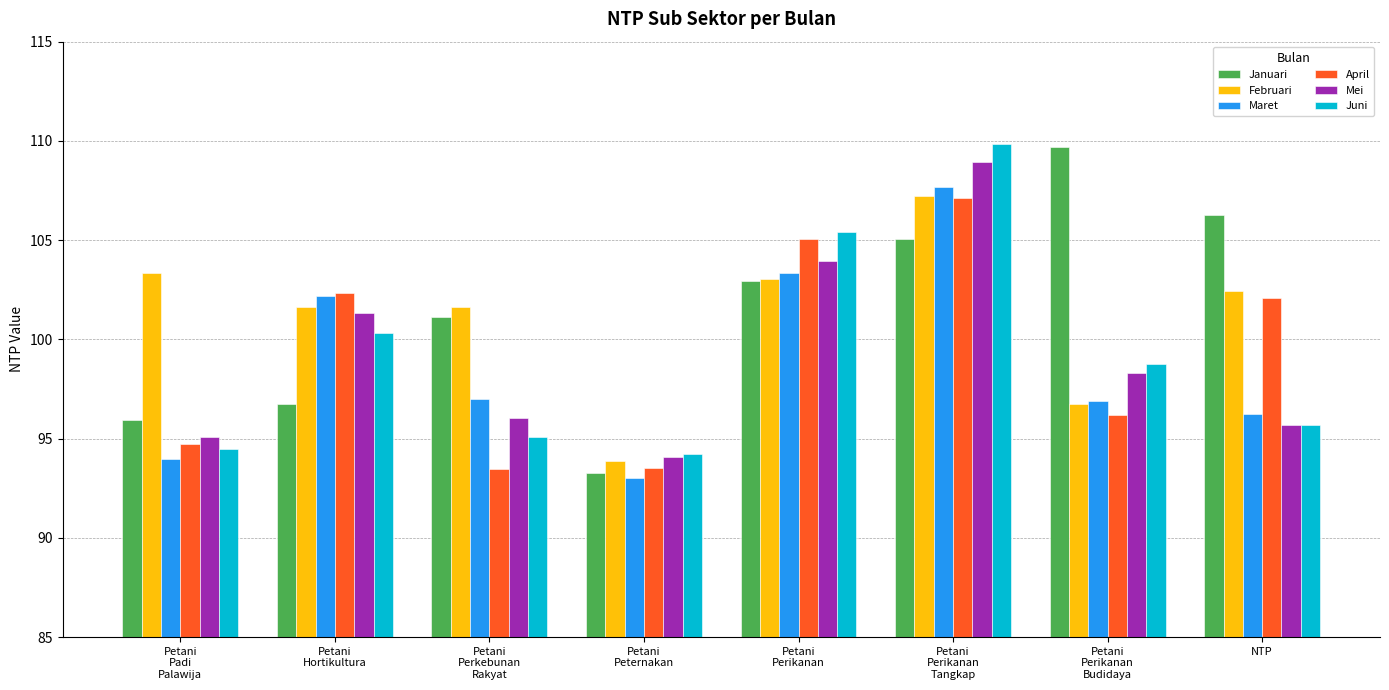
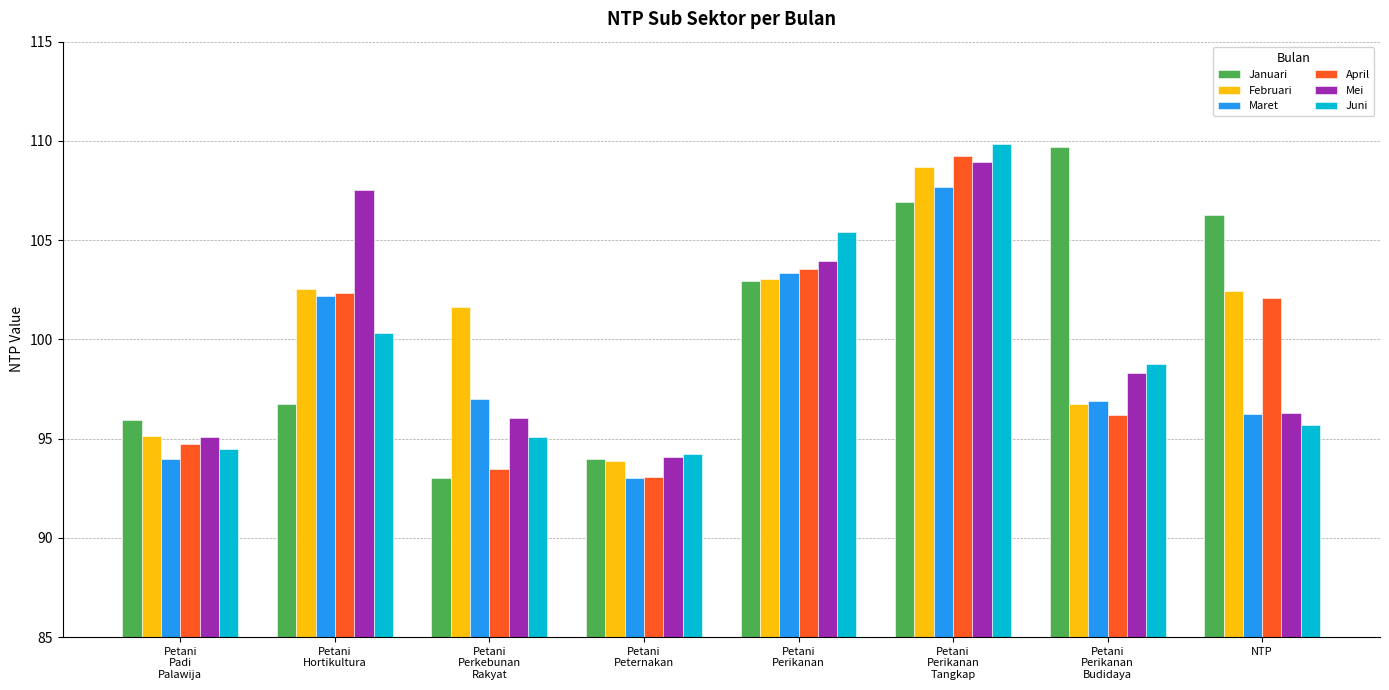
  {
    "Januari": {
      "Petani Padi Palawija": 95.9,
      "Petani Hortikultura": 96.7,
-     "Petani Perkebunan Rakyat": 101.2,
-     "Petani Peternakan": 93.3,
+     "Petani Perkebunan Rakyat": 93.0,
+     "Petani Peternakan": 94.0,
      "Petani Perikanan": 103.0,
-     "Petani Perikanan Tangkap": 105.1,
+     "Petani Perikanan Tangkap": 106.9,
      "Petani Perikanan Budidaya": 109.7,
      "NTP": 106.3
    },
    "Februari": {
-     "Petani Padi Palawija": 103.4,
-     "Petani Hortikultura": 101.6,
+     "Petani Padi Palawija": 95.2,
+     "Petani Hortikultura": 102.5,
      "Petani Perkebunan Rakyat": 101.6,
      "Petani Peternakan": 93.9,
      "Petani Perikanan": 103.0,
-     "Petani Perikanan Tangkap": 107.2,
+     "Petani Perikanan Tangkap": 108.7,
      "Petani Perikanan Budidaya": 96.8,
      "NTP": 102.4
    },
    "April": {
      "Petani Padi Palawija": 94.7,
      "Petani Hortikultura": 102.3,
      "Petani Perkebunan Rakyat": 93.5,
-     "Petani Peternakan": 93.5,
-     "Petani Perikanan": 105.1,
-     "Petani Perikanan Tangkap": 107.1,
+     "Petani Peternakan": 93.1,
+     "Petani Perikanan": 103.6,
+     "Petani Perikanan Tangkap": 109.3,
      "Petani Perikanan Budidaya": 96.2,
      "NTP": 102.1
    },
    "Mei": {
      "Petani Padi Palawija": 95.1,
-     "Petani Hortikultura": 101.3,
+     "Petani Hortikultura": 107.6,
      "Petani Perkebunan Rakyat": 96.0,
      "Petani Peternakan": 94.1,
      "Petani Perikanan": 104.0,
      "Petani Perikanan Tangkap": 108.9,
      "Petani Perikanan Budidaya": 98.3,
-     "NTP": 95.7
+     "NTP": 96.3
    }
  }
